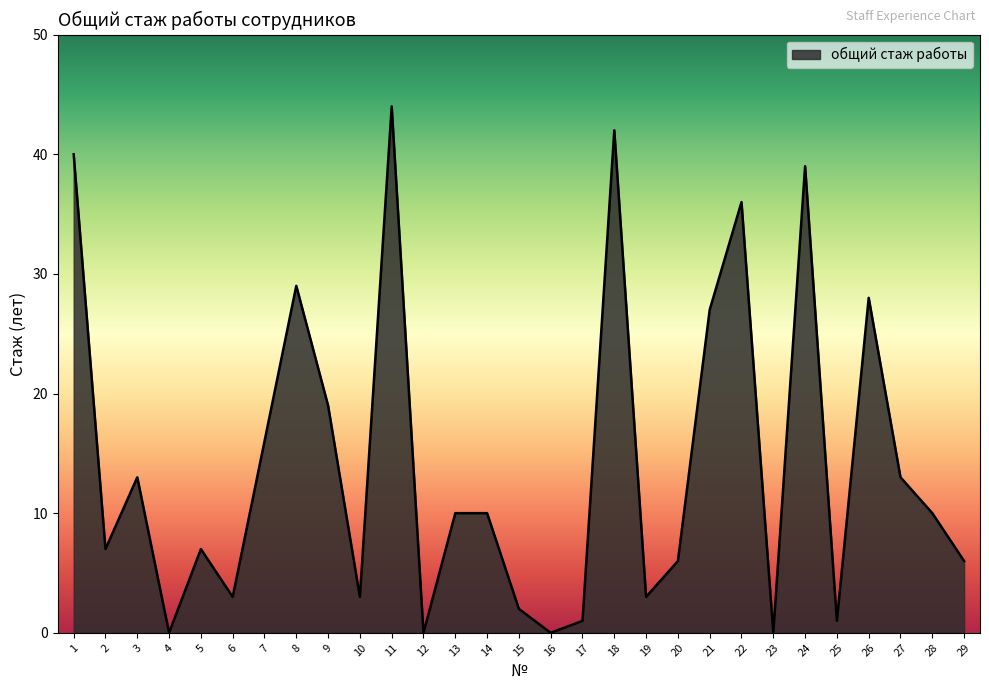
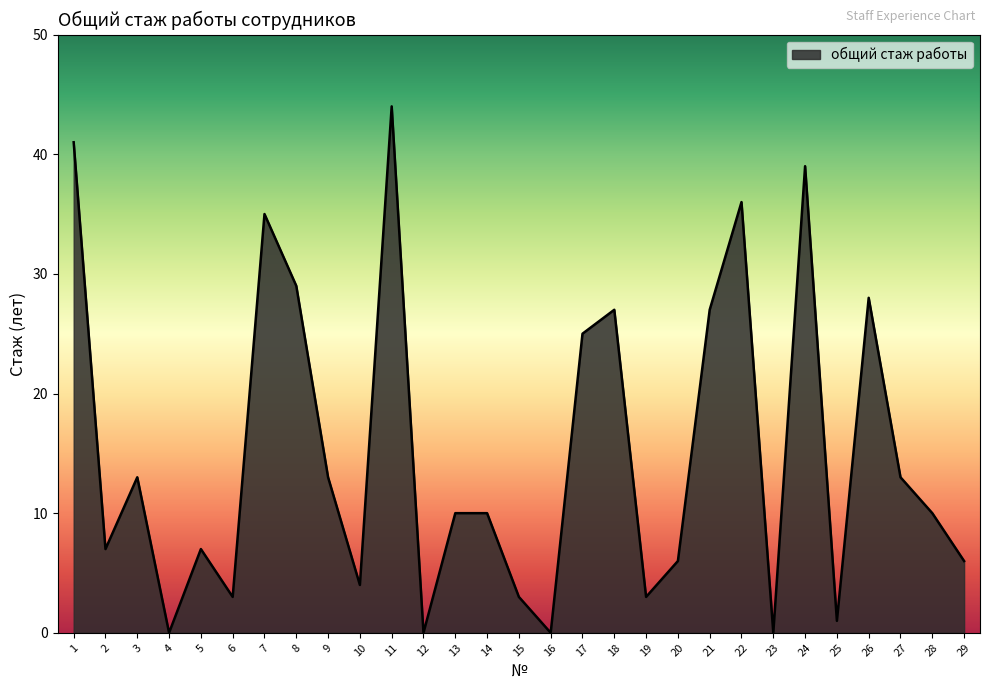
  {
-   "1": 40,
+   "1": 41,
    "2": 7,
    "3": 13,
    "4": 0,
    "5": 7,
    "6": 3,
-   "7": 16,
+   "7": 35,
    "8": 29,
-   "9": 19,
-   "10": 3,
+   "9": 13,
+   "10": 4,
    "11": 44,
    "12": 0,
    "13": 10,
    "14": 10,
-   "15": 2,
+   "15": 3,
    "16": 0,
-   "17": 1,
-   "18": 42,
+   "17": 25,
+   "18": 27,
    "19": 3,
    "20": 6,
    "21": 27,
    "22": 36,
    "23": 0,
    "24": 39,
    "25": 1,
    "26": 28,
    "27": 13,
    "28": 10,
    "29": 6
  }
